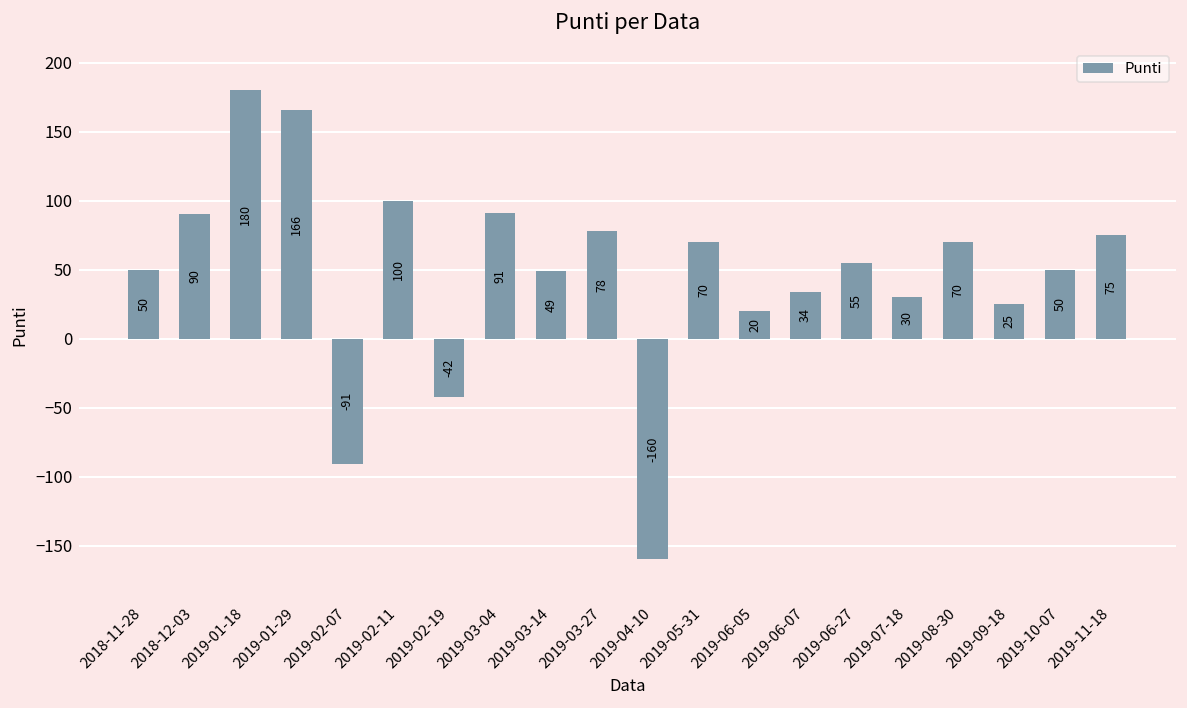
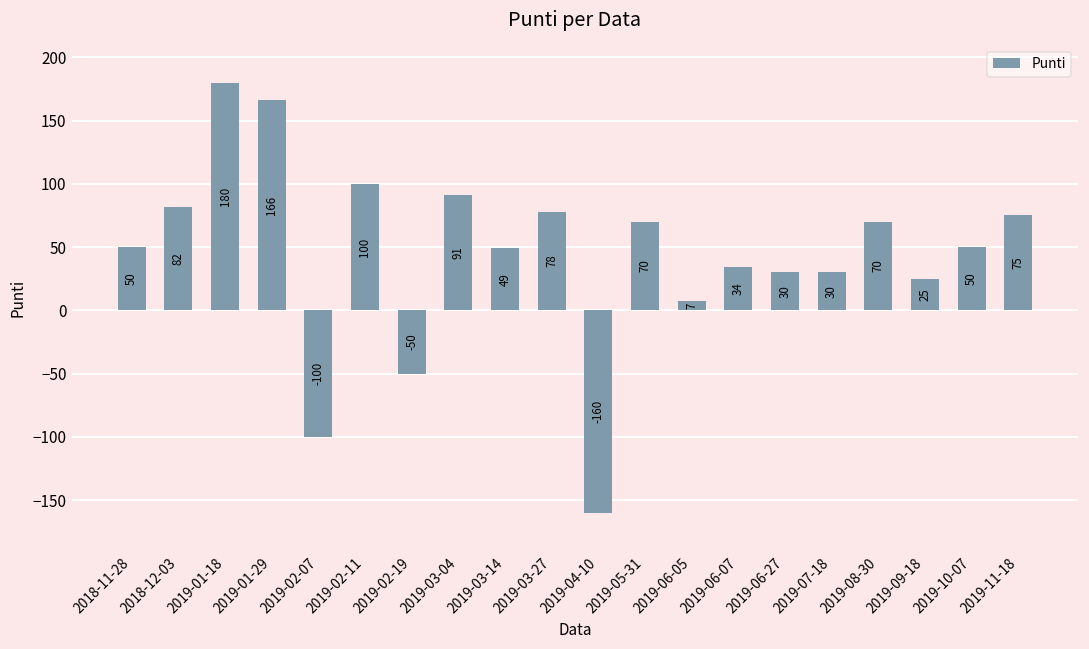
  {
    "2018-11-28": 50,
-   "2018-12-03": 90,
+   "2018-12-03": 82,
    "2019-01-18": 180,
    "2019-01-29": 166,
-   "2019-02-07": -91,
+   "2019-02-07": -100,
    "2019-02-11": 100,
-   "2019-02-19": -42,
+   "2019-02-19": -50,
    "2019-03-04": 91,
    "2019-03-14": 49,
    "2019-03-27": 78,
    "2019-04-10": -160,
    "2019-05-31": 70,
-   "2019-06-05": 20,
+   "2019-06-05": 7,
    "2019-06-07": 34,
-   "2019-06-27": 55,
+   "2019-06-27": 30,
    "2019-07-18": 30,
    "2019-08-30": 70,
    "2019-09-18": 25,
    "2019-10-07": 50,
    "2019-11-18": 75
  }
